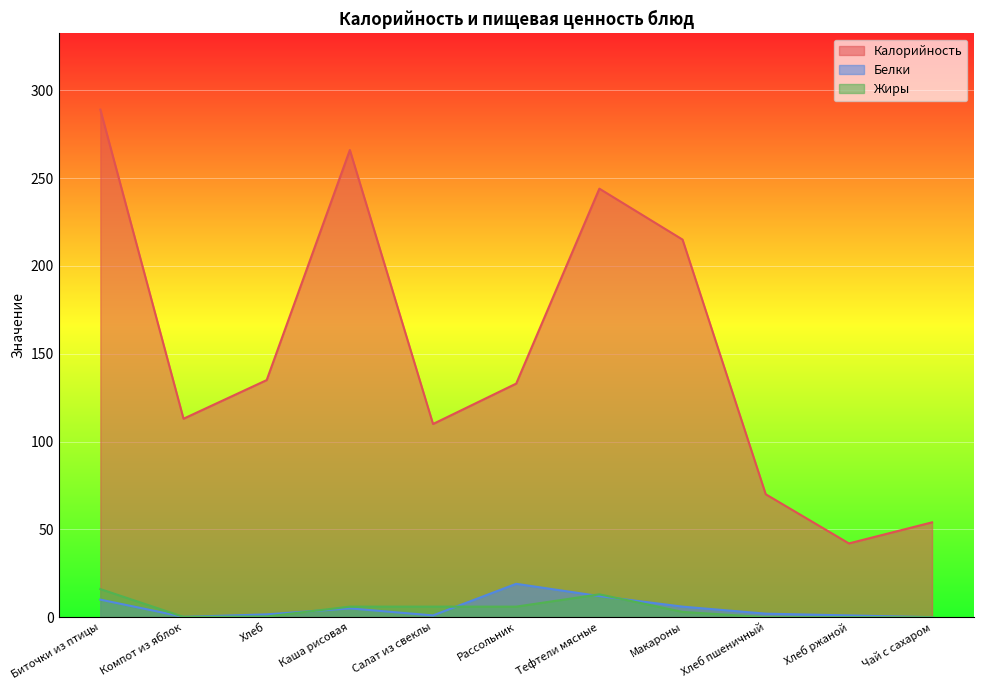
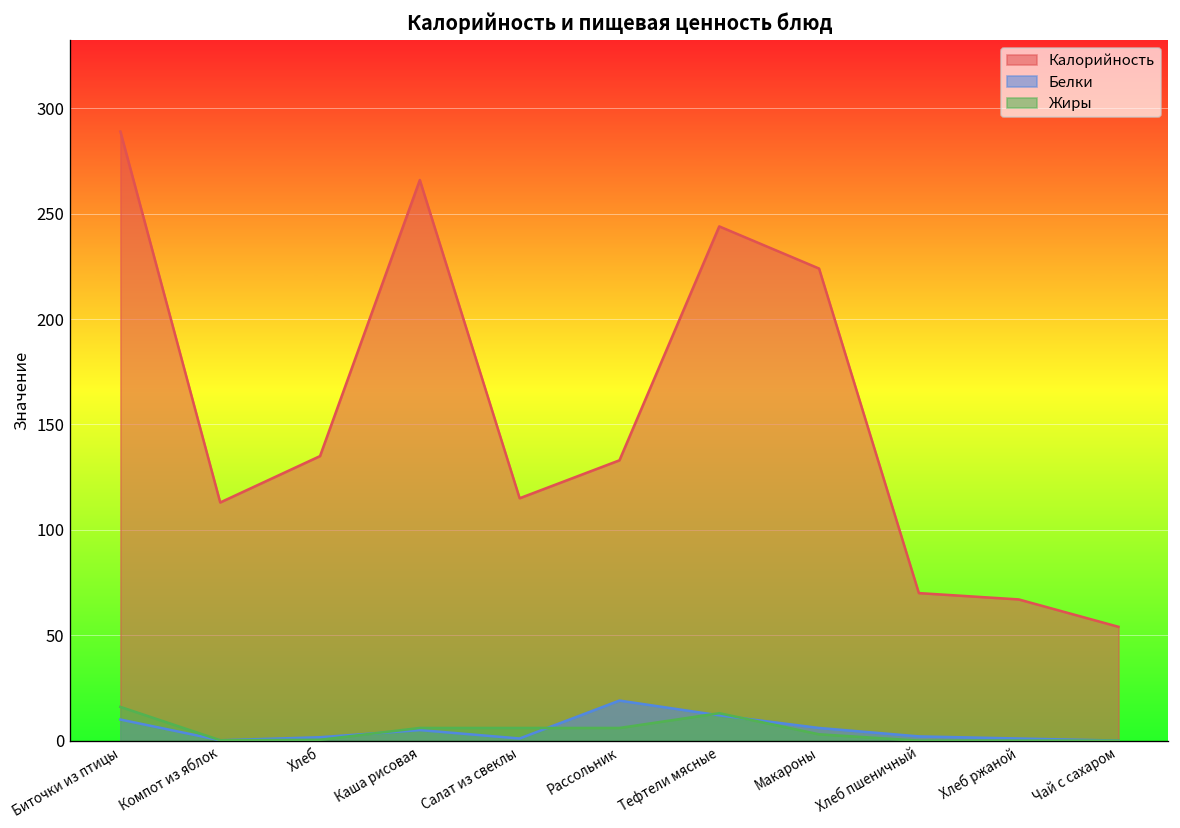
  {
    "Калорийность": {
      "Биточки из птицы": 289,
      "Компот из яблок": 113,
      "Хлеб": 135,
      "Каша рисовая": 266,
-     "Салат из свеклы": 110,
+     "Салат из свеклы": 115,
      "Рассольник": 133,
      "Тефтели мясные": 244,
-     "Макароны": 215,
+     "Макароны": 224,
      "Хлеб пшеничный": 70,
-     "Хлеб ржаной": 42,
+     "Хлеб ржаной": 67,
      "Чай с сахаром": 54
    },
    "Белки": {
      "Биточки из птицы": 10,
      "Салат из свеклы": 1,
      "Рассольник": 19,
      "Макароны": 6,
      "Хлеб пшеничный": 2
    },
    "Жиры": {
      "Биточки из птицы": 16,
      "Салат из свеклы": 6,
      "Рассольник": 6,
      "Макароны": 3,
      "Хлеб пшеничный": 0
    }
  }
